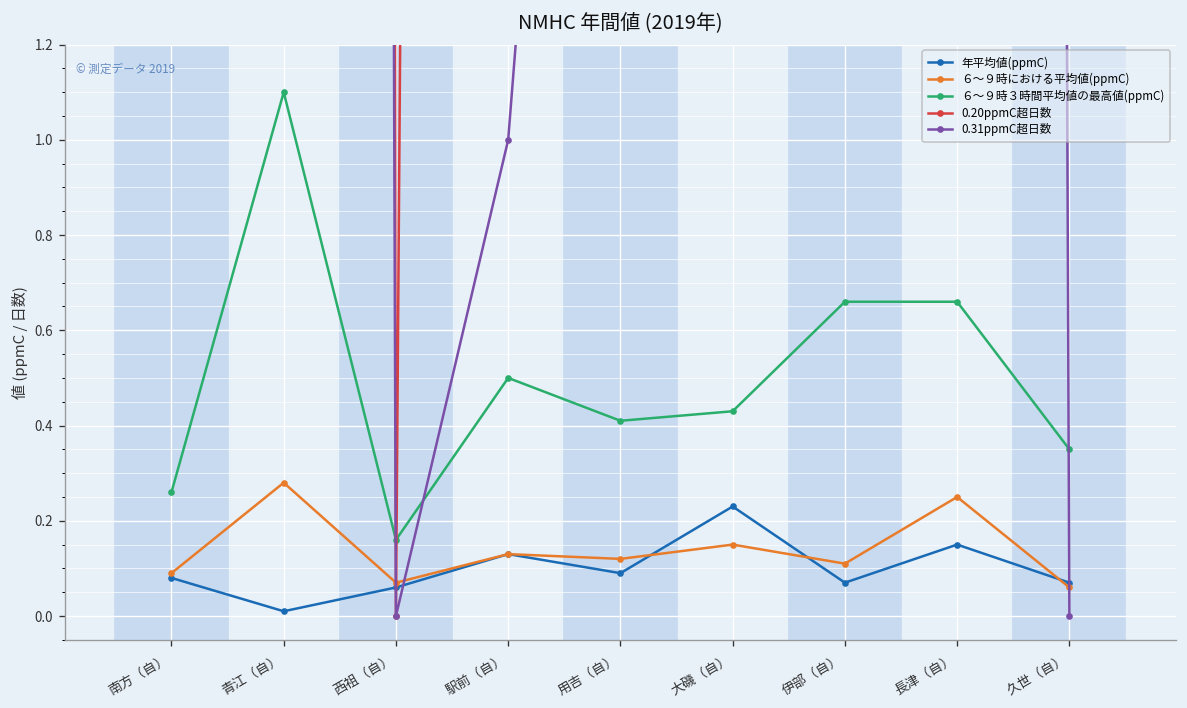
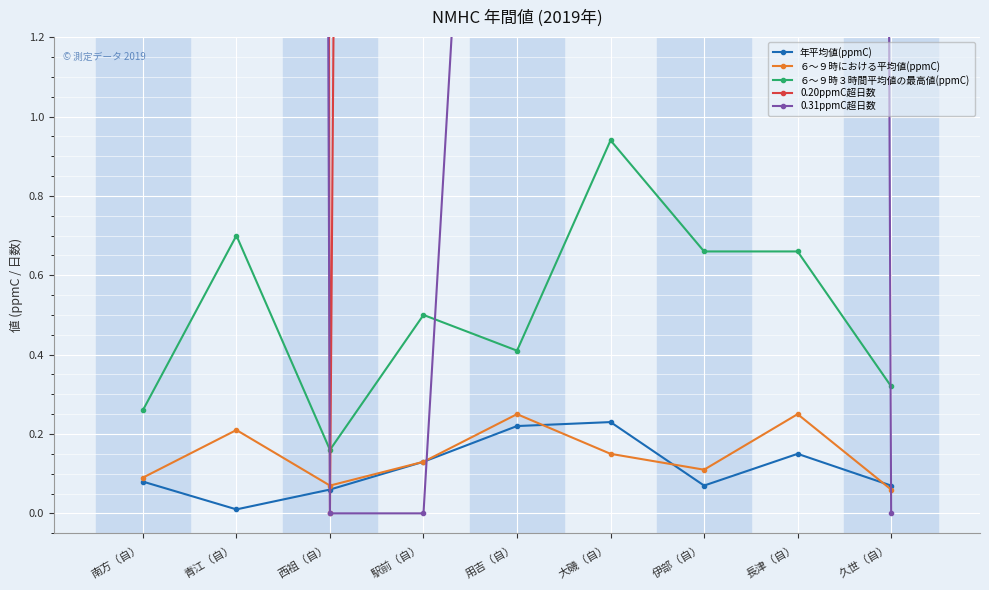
  {
    "年平均値(ppmC)": {
      "南方（自）": 0.08,
      "青江（自）": 0.01,
      "西祖（自）": 0.06,
-     "用吉（自）": 0.09,
+     "用吉（自）": 0.22,
      "大磯（自）": 0.23,
      "伊部（自）": 0.07,
      "長津（自）": 0.15,
      "久世（自）": 0.07
    },
    "６～９時における平均値(ppmC)": {
      "南方（自）": 0.09,
-     "青江（自）": 0.28,
+     "青江（自）": 0.21,
      "西祖（自）": 0.07,
-     "用吉（自）": 0.12,
+     "用吉（自）": 0.25,
      "大磯（自）": 0.15,
      "伊部（自）": 0.11,
      "長津（自）": 0.25,
      "久世（自）": 0.06
    },
    "６～９時３時間平均値の最高値(ppmC)": {
      "南方（自）": 0.26,
-     "青江（自）": 1.1,
+     "青江（自）": 0.7,
      "西祖（自）": 0.16,
      "駅前（自）": 0.50,
      "用吉（自）": 0.41,
-     "大磯（自）": 0.43,
+     "大磯（自）": 0.94,
      "伊部（自）": 0.66,
      "長津（自）": 0.66,
-     "久世（自）": 0.35
+     "久世（自）": 0.32
    },
    "0.31ppmC超日数": {
-     "駅前（自）": 1,
+     "駅前（自）": 0,
      "久世（自）": 0
    }
  }
